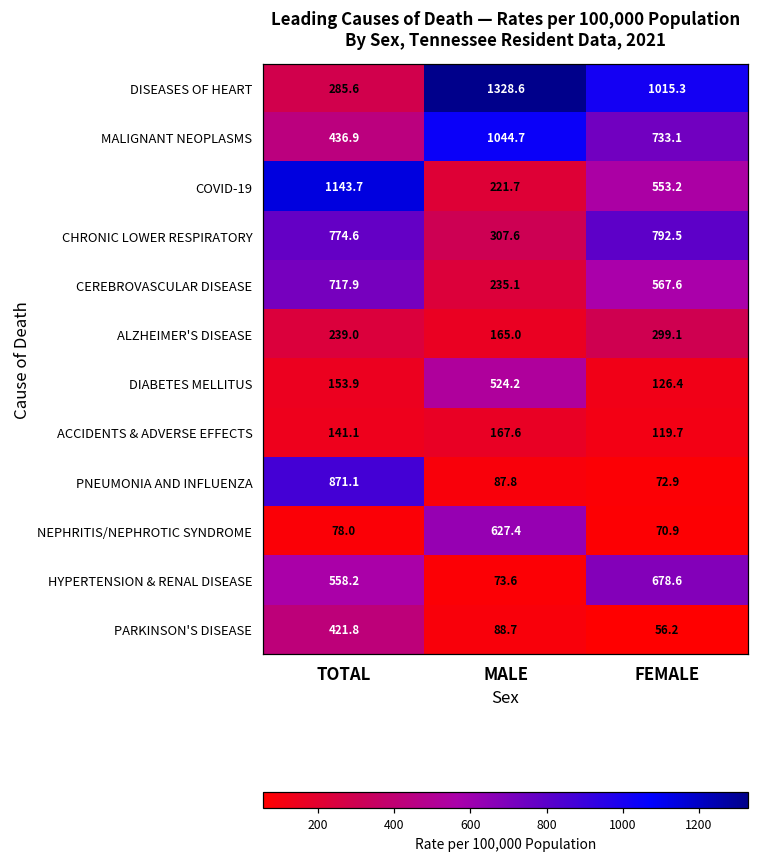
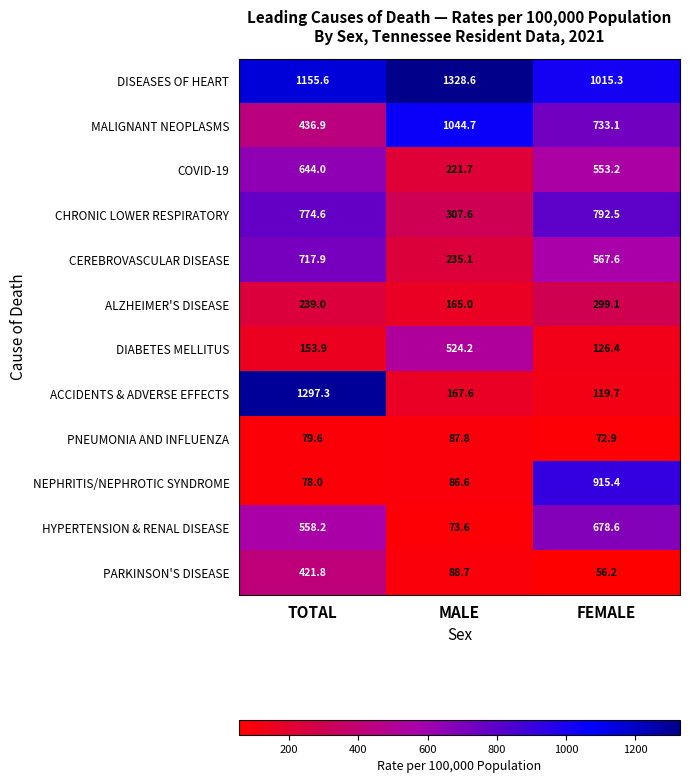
  {
    "DISEASES OF HEART": {
-     "TOTAL": 285.6,
+     "TOTAL": 1155.6,
      "MALE": 1328.6,
      "FEMALE": 1015.3
    },
    "MALIGNANT NEOPLASMS": {
      "TOTAL": 436.9,
      "MALE": 1044.7,
      "FEMALE": 733.1
    },
    "COVID-19": {
-     "TOTAL": 1143.7,
+     "TOTAL": 644.0,
      "MALE": 221.7,
      "FEMALE": 553.2
    },
    "CHRONIC LOWER RESPIRATORY": {
      "TOTAL": 774.6,
      "MALE": 307.6,
      "FEMALE": 792.5
    },
    "CEREBROVASCULAR DISEASE": {
      "TOTAL": 717.9,
      "MALE": 235.1,
      "FEMALE": 567.6
    },
    "ALZHEIMER'S DISEASE": {
      "TOTAL": 239.0,
      "MALE": 165.0,
      "FEMALE": 299.1
    },
    "DIABETES MELLITUS": {
      "TOTAL": 153.9,
      "MALE": 524.2,
      "FEMALE": 126.4
    },
    "ACCIDENTS & ADVERSE EFFECTS": {
-     "TOTAL": 141.1,
+     "TOTAL": 1297.3,
      "MALE": 167.6,
      "FEMALE": 119.7
    },
    "PNEUMONIA AND INFLUENZA": {
-     "TOTAL": 871.1,
+     "TOTAL": 79.6,
      "MALE": 87.8,
      "FEMALE": 72.9
    },
    "NEPHRITIS/NEPHROTIC SYNDROME": {
      "TOTAL": 78.0,
-     "MALE": 627.4,
-     "FEMALE": 70.9
+     "MALE": 86.6,
+     "FEMALE": 915.4
    },
    "HYPERTENSION & RENAL DISEASE": {
      "TOTAL": 558.2,
      "MALE": 73.6,
      "FEMALE": 678.6
    },
    "PARKINSON'S DISEASE": {
      "TOTAL": 421.8,
      "MALE": 88.7,
      "FEMALE": 56.2
    }
  }
